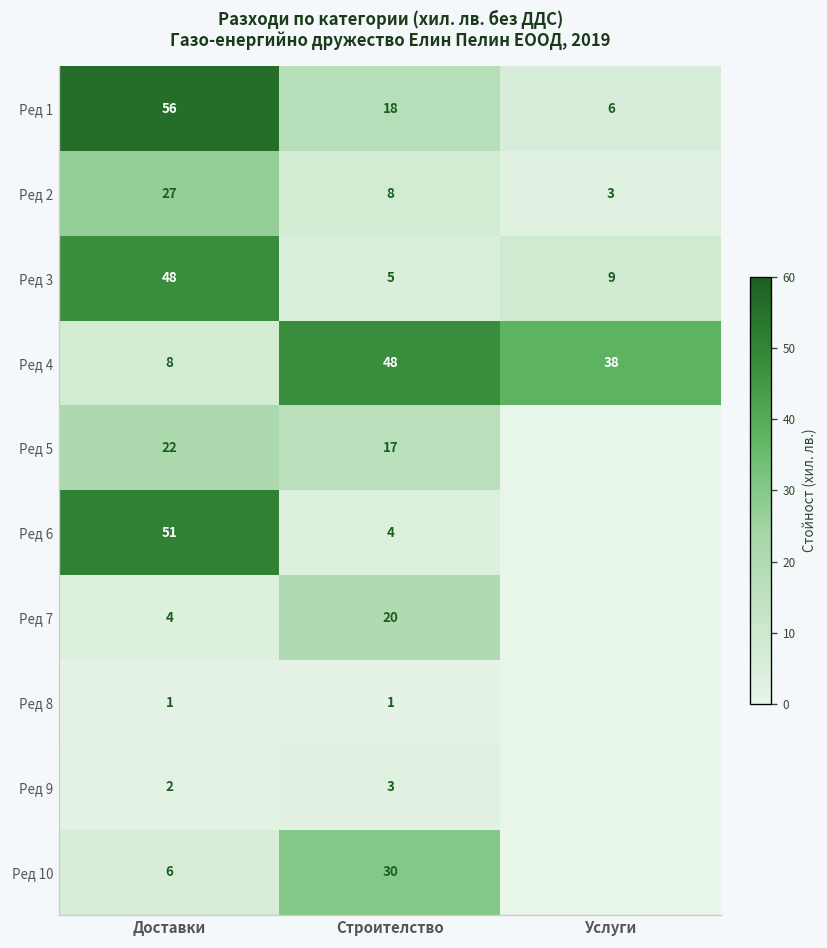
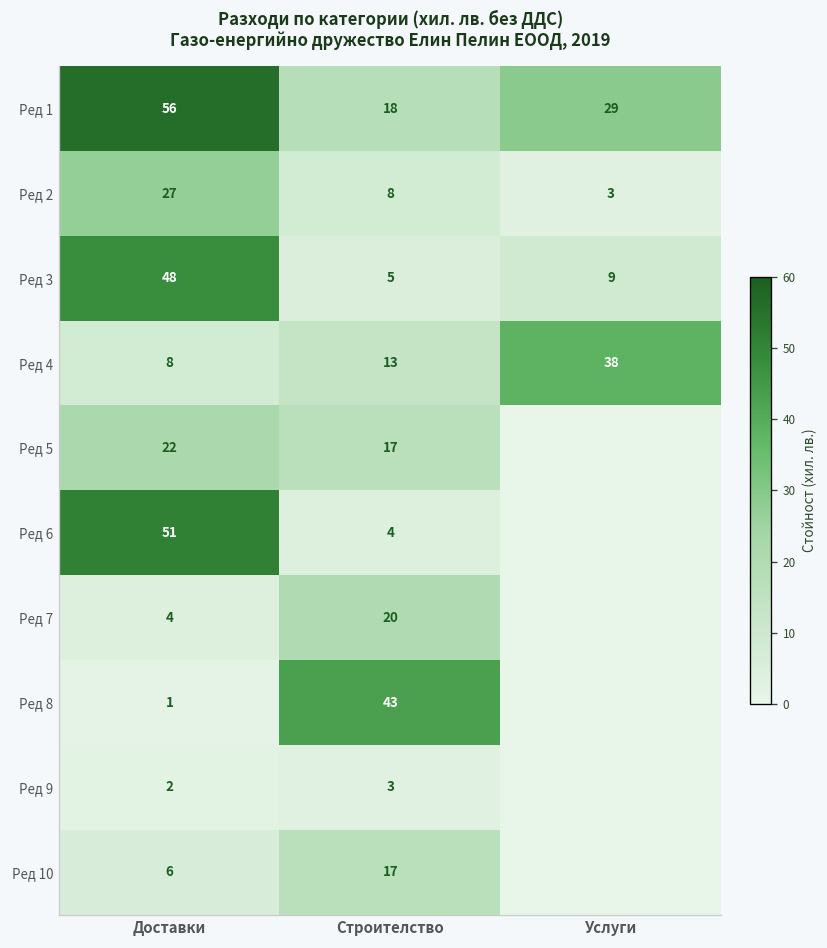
  {
    "Ред 1": {
      "Доставки": 56,
      "Строителство": 18,
-     "Услуги": 6
+     "Услуги": 29
    },
    "Ред 2": {
      "Доставки": 27,
      "Строителство": 8,
      "Услуги": 3
    },
    "Ред 3": {
      "Доставки": 48,
      "Строителство": 5,
      "Услуги": 9
    },
    "Ред 4": {
      "Доставки": 8,
-     "Строителство": 48,
+     "Строителство": 13,
      "Услуги": 38
    },
    "Ред 5": {
      "Доставки": 22,
      "Строителство": 17
    },
    "Ред 6": {
      "Доставки": 51,
      "Строителство": 4
    },
    "Ред 7": {
      "Доставки": 4,
      "Строителство": 20
    },
    "Ред 8": {
      "Доставки": 1,
-     "Строителство": 1
+     "Строителство": 43
    },
    "Ред 9": {
      "Доставки": 2,
      "Строителство": 3
    },
    "Ред 10": {
      "Доставки": 6,
-     "Строителство": 30
+     "Строителство": 17
    }
  }
